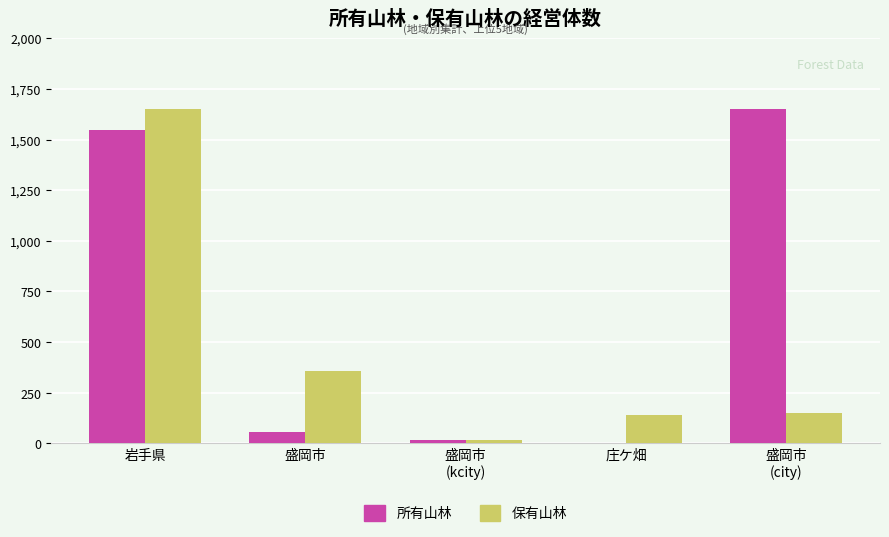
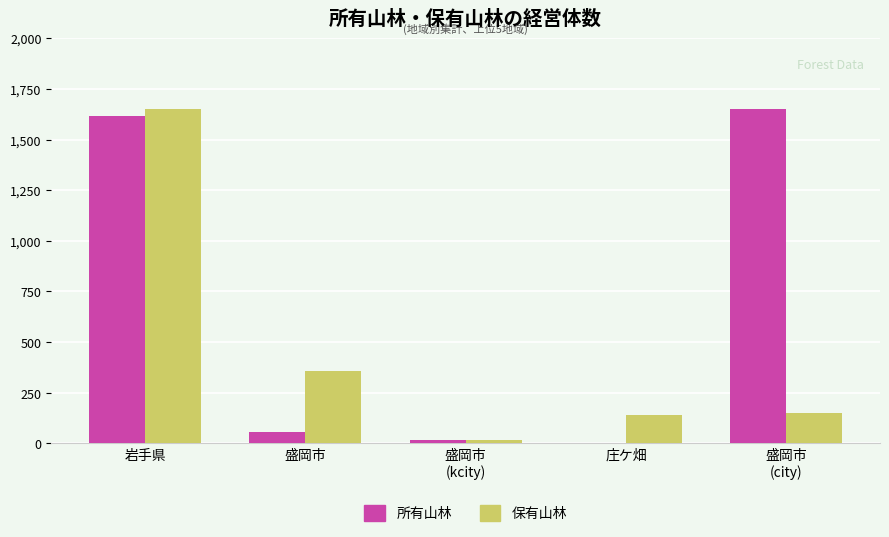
  {
    "所有山林": {
-     "岩手県": "1,550",
+     "岩手県": "1,620",
      "盛岡市": "60",
      "盛岡市 (kcity)": "20",
      "盛岡市 (city)": "1,650"
    },
    "保有山林": {
      "岩手県": "1,650",
      "盛岡市": "360",
      "盛岡市 (kcity)": "20",
      "庄ケ畑": "140",
      "盛岡市 (city)": "150"
    }
  }
